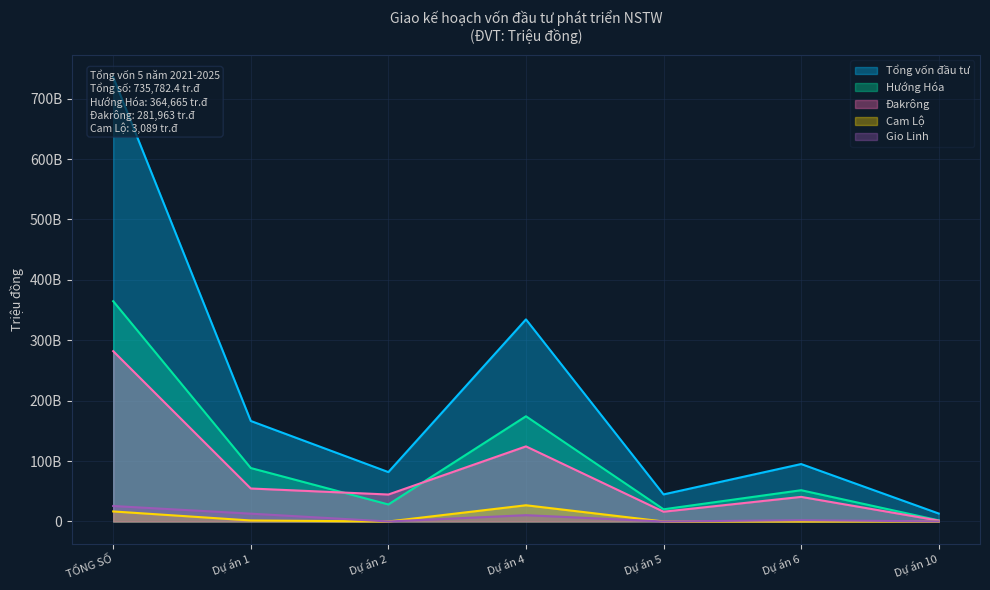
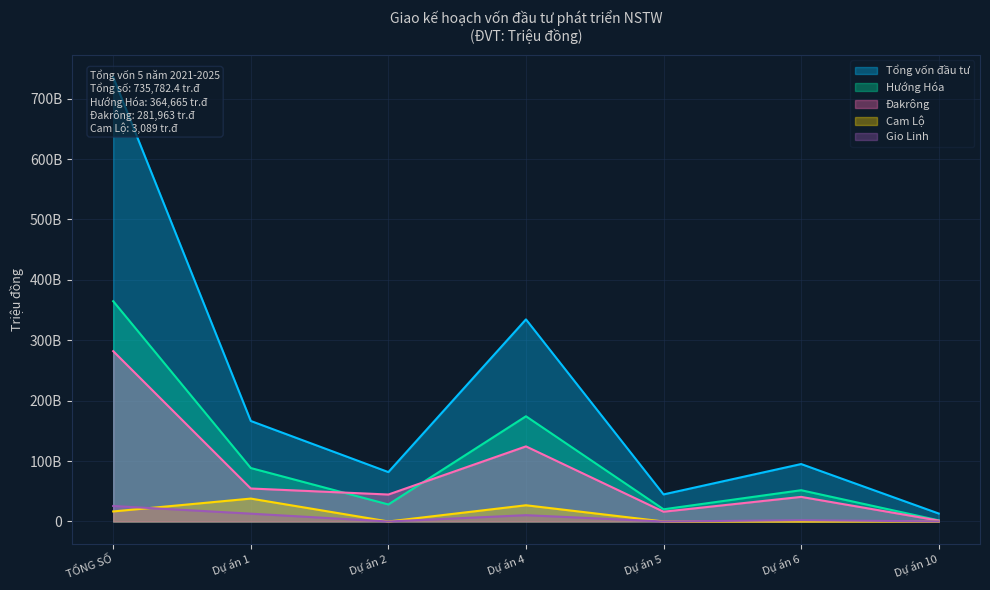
  {
    "Cam Lộ": {
      "TỔNG SỐ": 20000000000,
-     "Dự án 1": 0,
+     "Dự án 1": 40000000000,
      "Dự án 4": 30000000000
    }
  }
